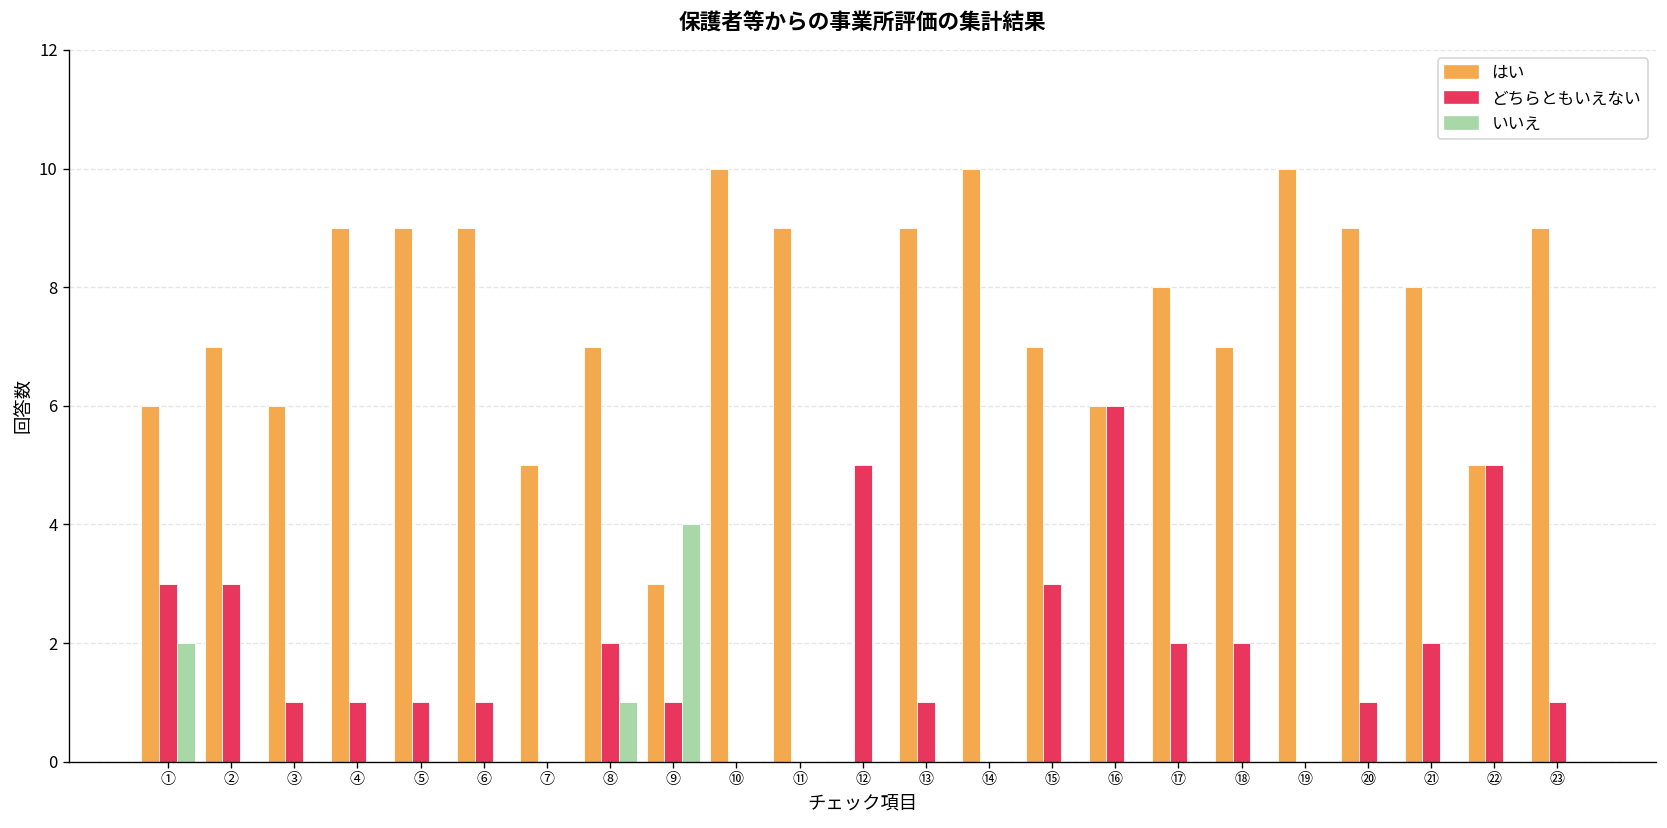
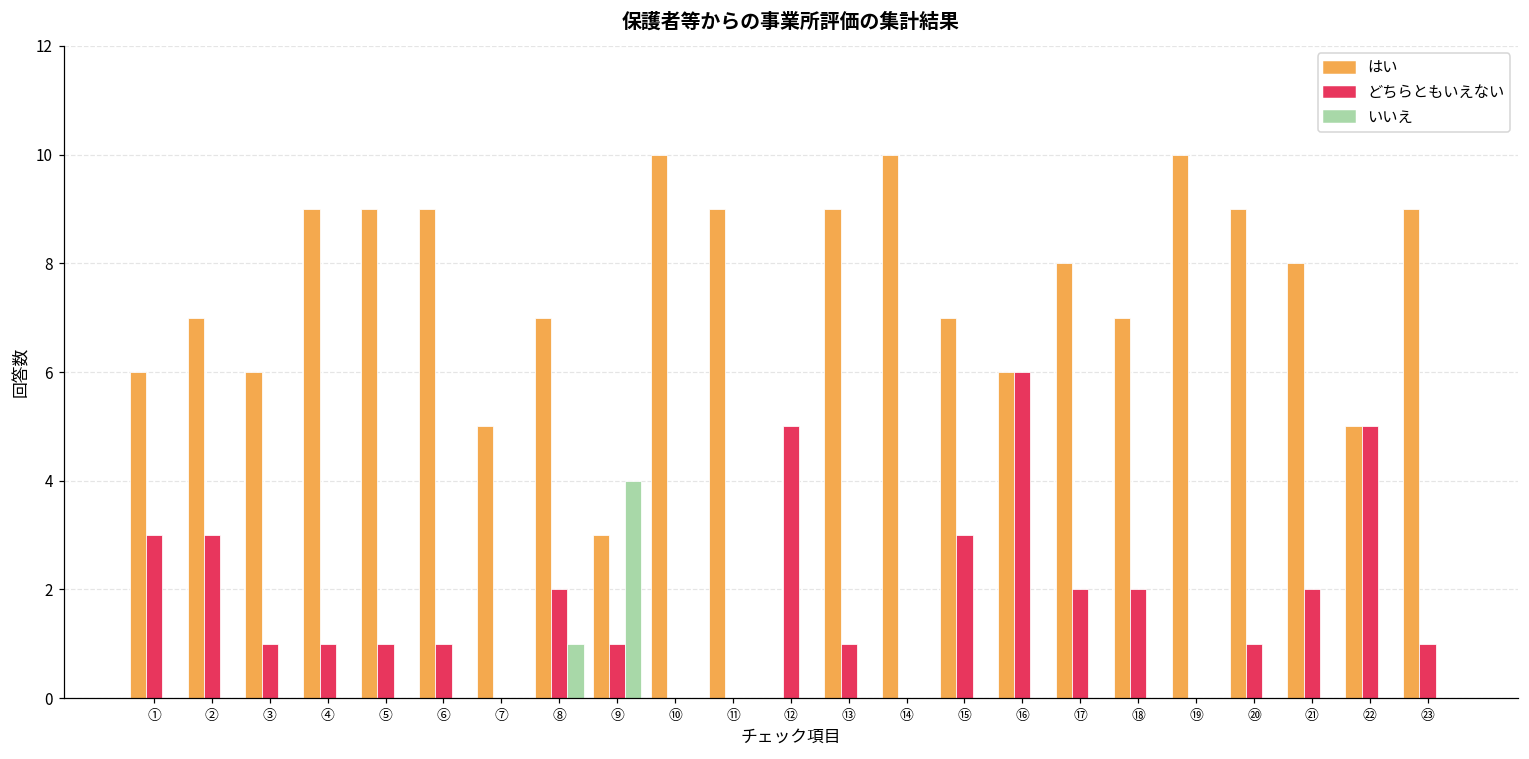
  {
    "はい": {
      "①": 6,
      "②": 7,
      "③": 6,
      "④": 9,
      "⑤": 9,
      "⑥": 9,
      "⑦": 5,
      "⑧": 7,
      "⑨": 3,
      "⑩": 10,
      "⑪": 9,
      "⑫": 0,
      "⑬": 9,
      "⑭": 10,
      "⑮": 7,
      "⑯": 6,
      "⑰": 8,
      "⑱": 7,
      "⑲": 10,
      "⑳": 9,
      "㉑": 8,
      "㉒": 5,
      "㉓": 9
    },
    "どちらともいえない": {
      "①": 3,
      "②": 3,
      "③": 1,
      "④": 1,
      "⑤": 1,
      "⑥": 1,
      "⑦": 0,
      "⑧": 2,
      "⑨": 1,
      "⑩": 0,
      "⑪": 0,
      "⑫": 5,
      "⑬": 1,
      "⑭": 0,
      "⑮": 3,
      "⑯": 6,
      "⑰": 2,
      "⑱": 2,
      "⑲": 0,
      "⑳": 1,
      "㉑": 2,
      "㉒": 5,
      "㉓": 1
    },
    "いいえ": {
-     "①": 2,
+     "①": 0,
      "②": 0,
      "③": 0,
      "④": 0,
      "⑤": 0,
      "⑥": 0,
      "⑦": 0,
      "⑧": 1,
      "⑨": 4,
      "⑩": 0,
      "⑪": 0,
      "⑫": 0,
      "⑬": 0,
      "⑭": 0,
      "⑮": 0,
      "⑯": 0,
      "⑰": 0,
      "⑱": 0,
      "⑲": 0,
      "⑳": 0,
      "㉑": 0,
      "㉒": 0,
      "㉓": 0
    }
  }
